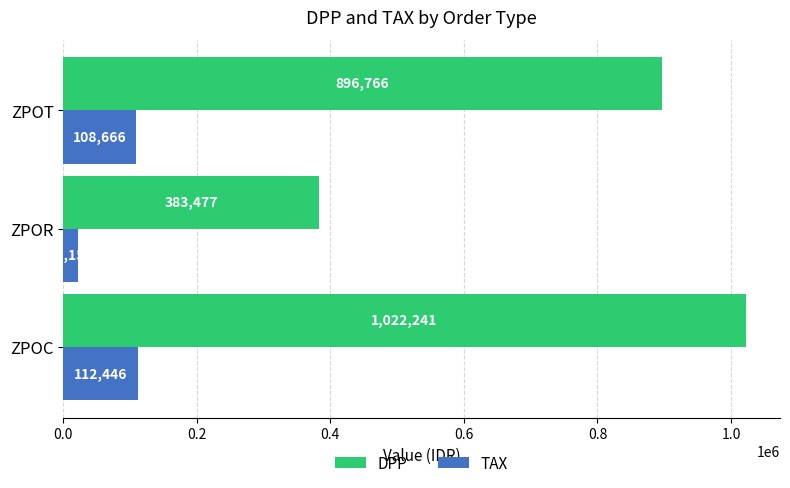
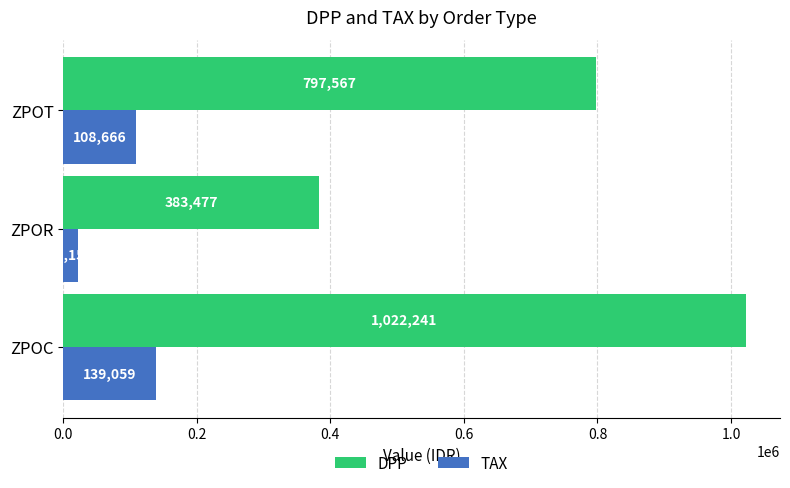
  {
    "DPP": {
-     "ZPOT": "896,766",
+     "ZPOT": "797,567",
      "ZPOR": "383,477",
      "ZPOC": "1,022,241"
    },
    "TAX": {
      "ZPOT": "108,666",
-     "ZPOC": "112,446"
+     "ZPOC": "139,059"
    }
  }
